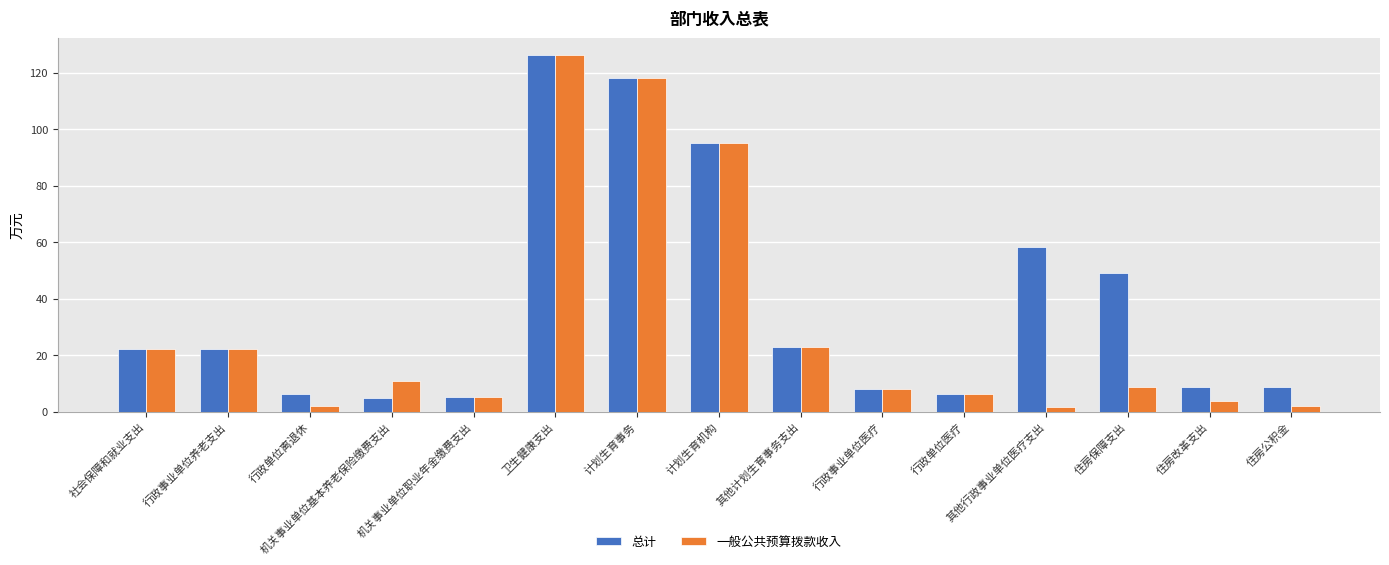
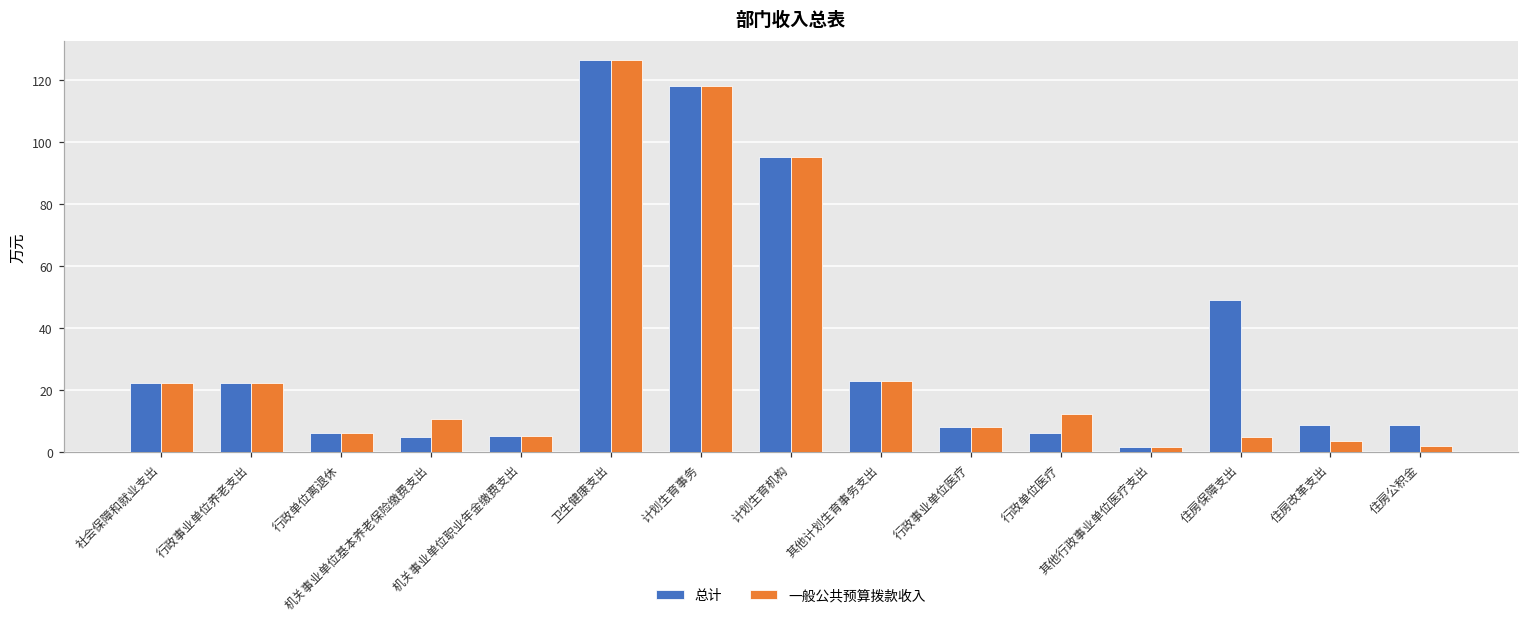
  {
    "总计": {
      "社会保障和就业支出": 22,
      "行政事业单位养老支出": 22,
      "行政单位离退休": 6,
      "机关事业单位基本养老保险缴费支出": 5,
      "机关事业单位职业年金缴费支出": 5,
      "卫生健康支出": 126,
      "计划生育事务": 118,
      "计划生育机构": 95,
      "其他计划生育事务支出": 23,
      "行政事业单位医疗": 8,
      "行政单位医疗": 6,
-     "其他行政事业单位医疗支出": 58,
+     "其他行政事业单位医疗支出": 2,
      "住房保障支出": 49,
      "住房改革支出": 9,
      "住房公积金": 9
    },
    "一般公共预算拨款收入": {
      "社会保障和就业支出": 22,
      "行政事业单位养老支出": 22,
-     "行政单位离退休": 2,
+     "行政单位离退休": 6,
      "机关事业单位基本养老保险缴费支出": 11,
      "机关事业单位职业年金缴费支出": 5,
      "卫生健康支出": 126,
      "计划生育事务": 118,
      "计划生育机构": 95,
      "其他计划生育事务支出": 23,
      "行政事业单位医疗": 8,
-     "行政单位医疗": 6,
+     "行政单位医疗": 12,
      "其他行政事业单位医疗支出": 2,
-     "住房保障支出": 9,
+     "住房保障支出": 5,
      "住房改革支出": 4,
      "住房公积金": 2
    }
  }
